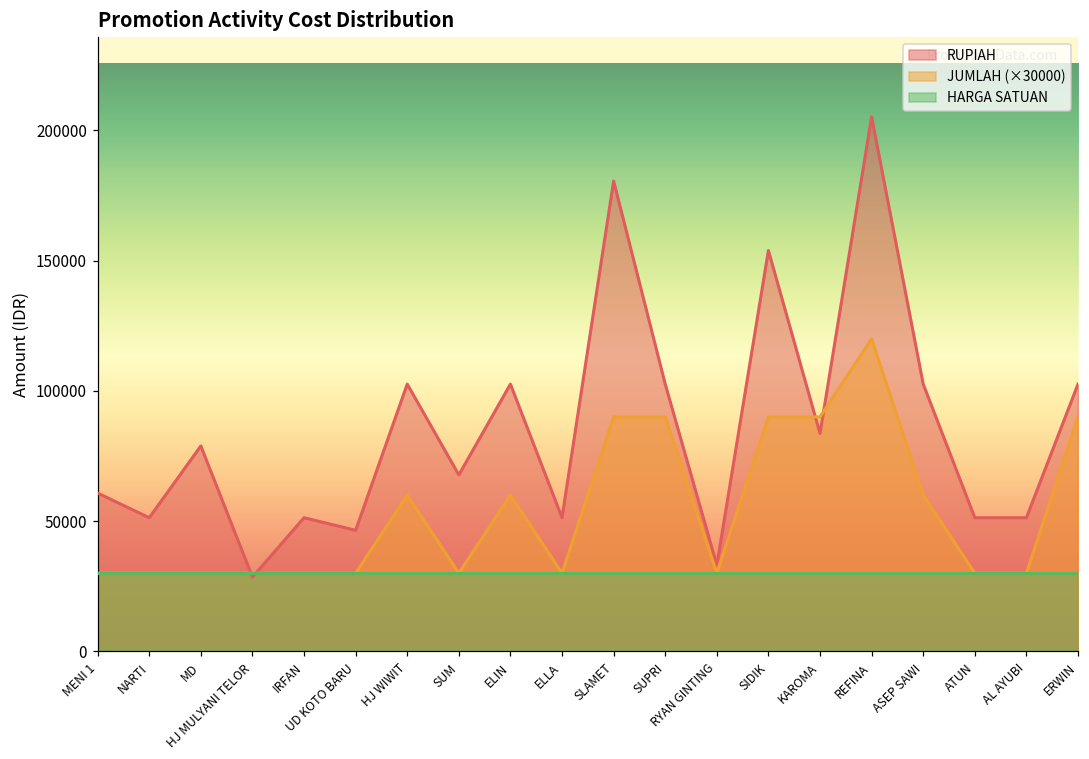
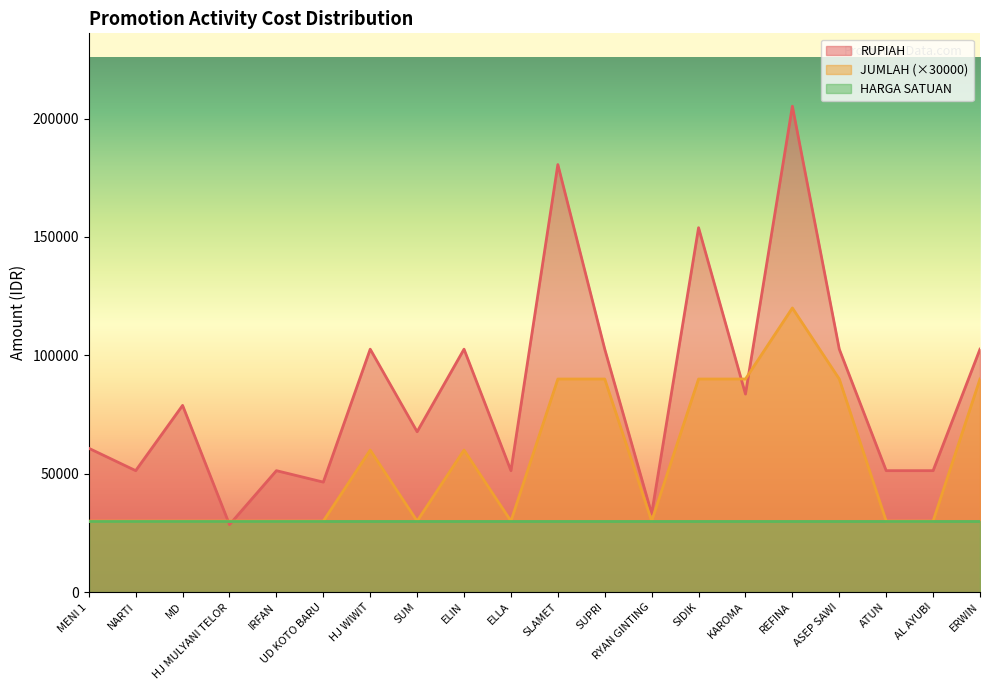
  {
    "RUPIAH": {
      "MENI 1": 61000,
      "NARTI": 51000,
      "MD": 79000,
      "HJ MULYANI TELOR": 29000,
      "IRFAN": 51000,
      "UD KOTO BARU": 46000,
      "HJ WIWIT": 103000,
      "SUM": 68000,
      "ELIN": 103000,
      "ELLA": 51000,
      "SLAMET": 181000,
      "SUPRI": 103000,
      "RYAN GINTING": 33000,
      "SIDIK": 154000,
      "KAROMA": 84000,
      "REFINA": 205000,
      "ASEP SAWI": 103000,
      "ATUN": 51000,
      "AL AYUBI": 51000,
      "ERWIN": 103000
    },
    "JUMLAH (×30000)": {
      "HJ WIWIT": 60000,
      "ELIN": 60000,
      "SLAMET": 90000,
      "SUPRI": 90000,
      "SIDIK": 90000,
      "KAROMA": 90000,
      "REFINA": 120000,
-     "ASEP SAWI": 60000,
+     "ASEP SAWI": 90000,
      "ERWIN": 90000
    },
    "HARGA SATUAN": {
      "HJ WIWIT": 30000,
      "ELIN": 30000,
      "SLAMET": 30000,
      "SUPRI": 30000,
      "SIDIK": 30000,
      "KAROMA": 30000,
      "REFINA": 30000,
      "ASEP SAWI": 30000,
      "ERWIN": 30000
    }
  }
